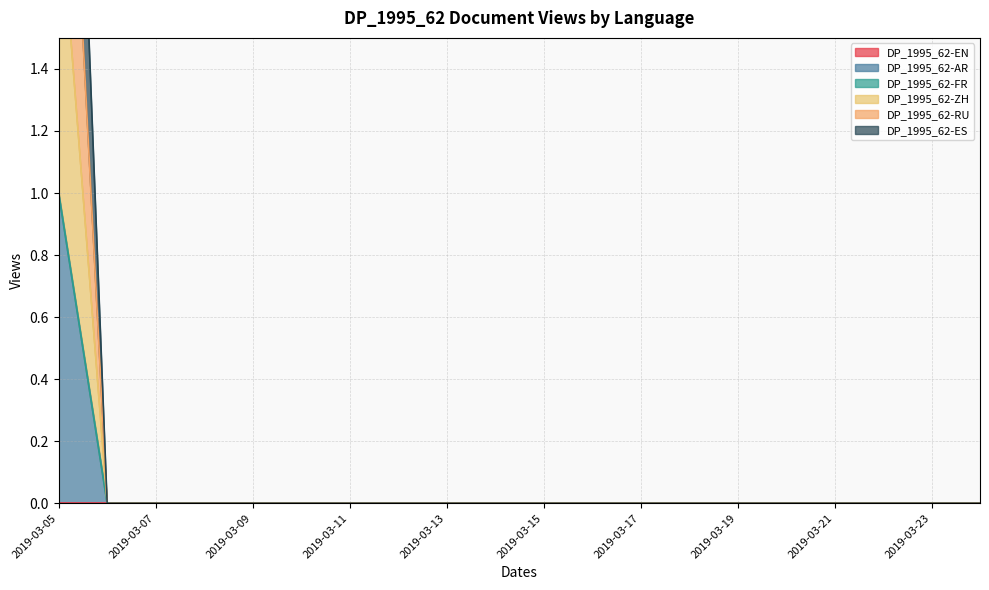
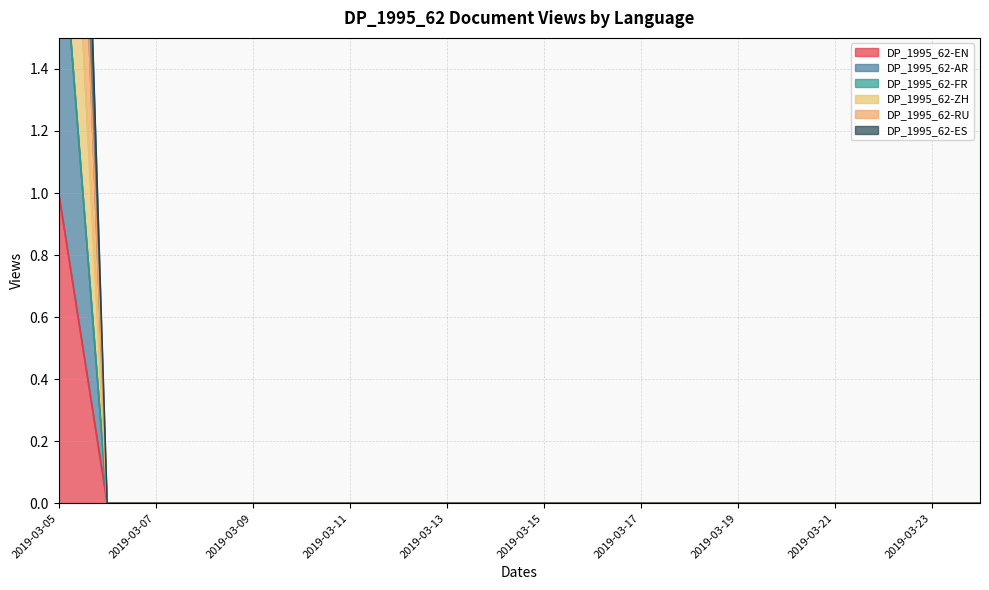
  {
    "DP_1995_62-EN": {
-     "2019-03-05": 0
+     "2019-03-05": 1
    }
  }
